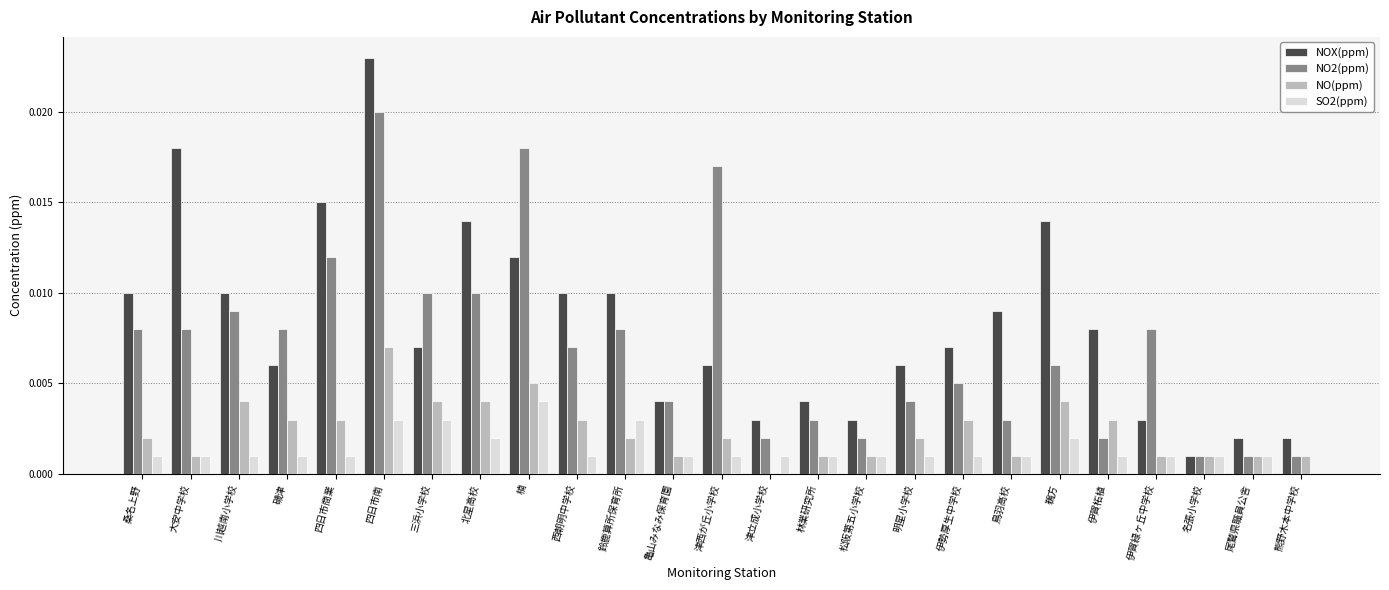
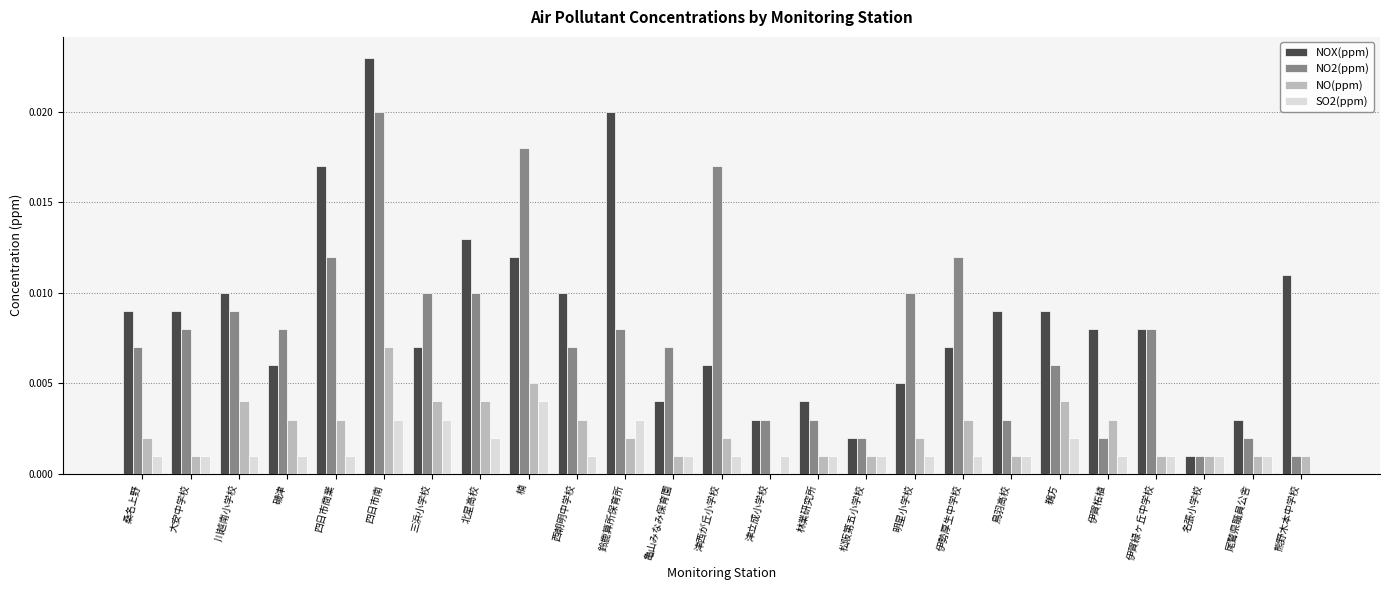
  {
    "NOX(ppm)": {
-     "桑名上野": 0.010,
-     "大安中学校": 0.018,
+     "桑名上野": 0.009,
+     "大安中学校": 0.009,
      "川越南小学校": 0.010,
      "磯津": 0.006,
-     "四日市商業": 0.015,
+     "四日市商業": 0.017,
      "四日市南": 0.023,
      "三浜小学校": 0.007,
-     "北星高校": 0.014,
+     "北星高校": 0.013,
      "楠": 0.012,
      "西朝明中学校": 0.010,
-     "鈴鹿算所保育所": 0.01,
+     "鈴鹿算所保育所": 0.02,
      "亀山みなみ保育園": 0.004,
      "津西が丘小学校": 0.006,
      "津立成小学校": 0.003,
      "林業研究所": 0.004,
-     "松阪第五小学校": 0.003,
-     "明星小学校": 0.006,
+     "松阪第五小学校": 0.002,
+     "明星小学校": 0.005,
      "伊勢厚生中学校": 0.007,
      "鳥羽高校": 0.009,
-     "鵜方": 0.014,
+     "鵜方": 0.009,
      "伊賀柘植": 0.008,
-     "伊賀緑ヶ丘中学校": 0.003,
+     "伊賀緑ヶ丘中学校": 0.008,
      "名張小学校": 0.001,
-     "尾鷲県職員公舎": 0.002,
-     "熊野木本中学校": 0.002
+     "尾鷲県職員公舎": 0.003,
+     "熊野木本中学校": 0.011
    },
    "NO2(ppm)": {
-     "桑名上野": 0.008,
+     "桑名上野": 0.007,
      "大安中学校": 0.008,
      "川越南小学校": 0.009,
      "磯津": 0.008,
      "四日市商業": 0.012,
      "四日市南": 0.020,
      "三浜小学校": 0.010,
      "北星高校": 0.010,
      "楠": 0.018,
      "西朝明中学校": 0.007,
      "鈴鹿算所保育所": 0.008,
-     "亀山みなみ保育園": 0.004,
+     "亀山みなみ保育園": 0.007,
      "津西が丘小学校": 0.017,
-     "津立成小学校": 0.002,
+     "津立成小学校": 0.003,
      "林業研究所": 0.003,
      "松阪第五小学校": 0.002,
-     "明星小学校": 0.004,
-     "伊勢厚生中学校": 0.005,
+     "明星小学校": 0.010,
+     "伊勢厚生中学校": 0.012,
      "鳥羽高校": 0.003,
      "鵜方": 0.006,
      "伊賀柘植": 0.002,
      "伊賀緑ヶ丘中学校": 0.008,
      "名張小学校": 0.001,
-     "尾鷲県職員公舎": 0.001,
+     "尾鷲県職員公舎": 0.002,
      "熊野木本中学校": 0.001
    }
  }
